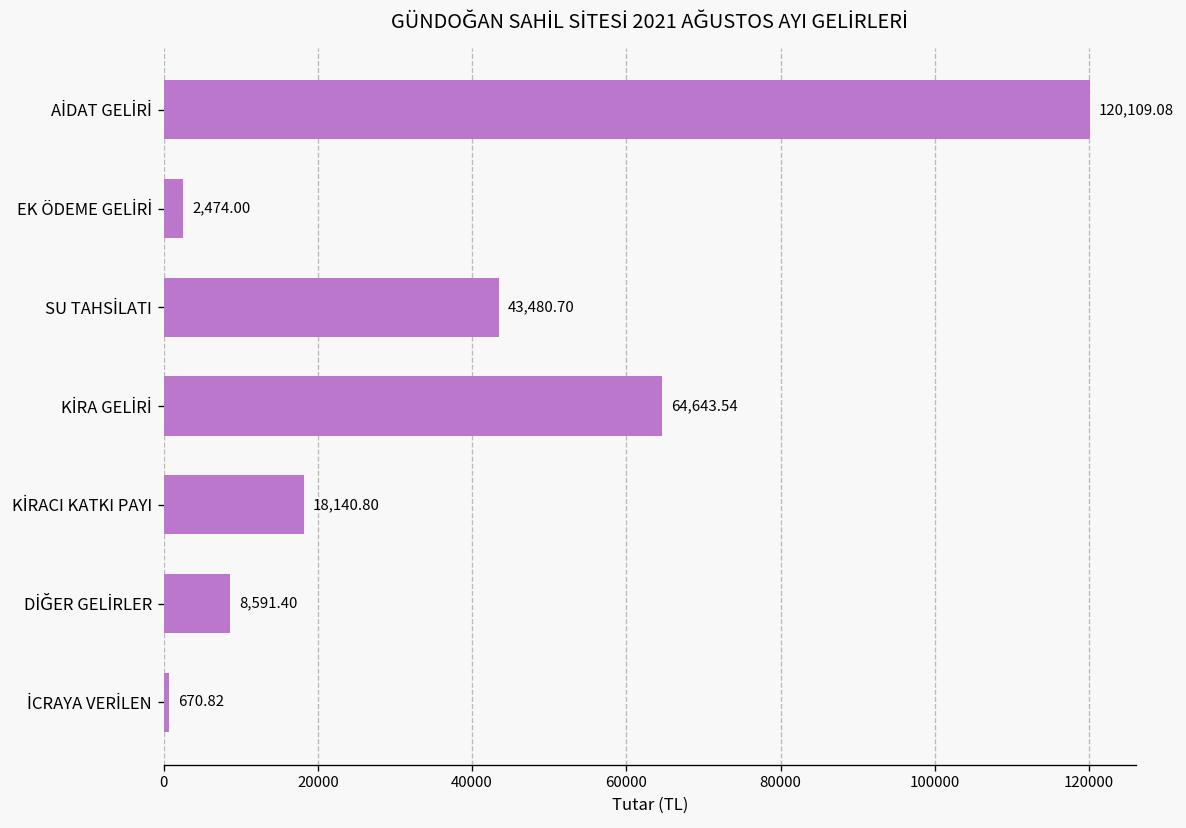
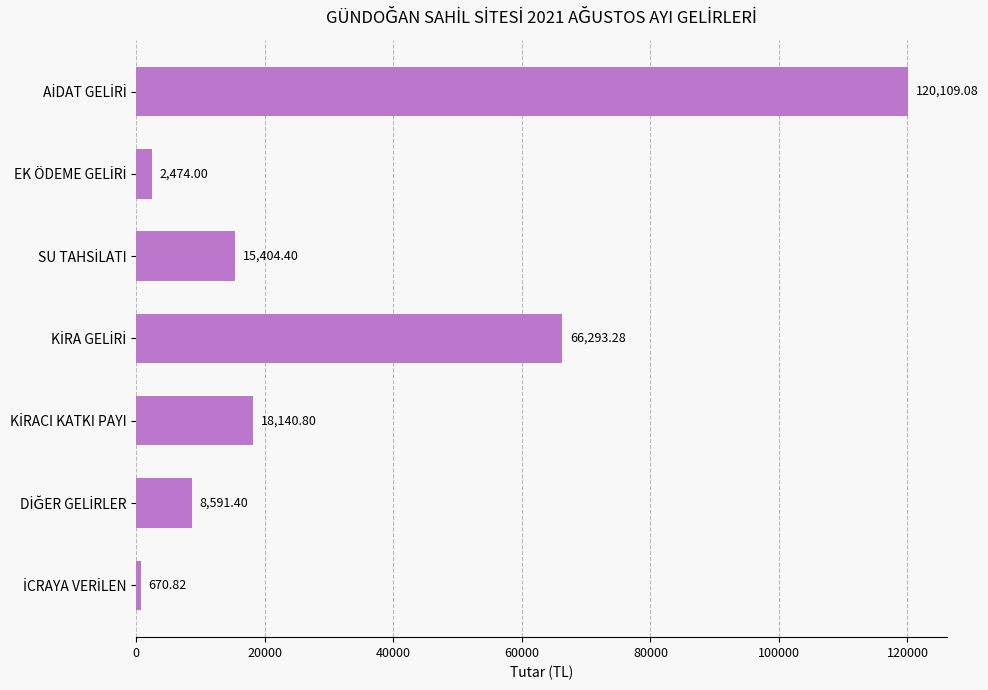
  {
    "AİDAT GELİRİ": "120,109.08",
    "EK ÖDEME GELİRİ": "2,474.00",
-   "SU TAHSİLATI": "43,480.70",
-   "KİRA GELİRİ": "64,643.54",
+   "SU TAHSİLATI": "15,404.40",
+   "KİRA GELİRİ": "66,293.28",
    "KİRACI KATKI PAYI": "18,140.80",
    "DİĞER GELİRLER": "8,591.40",
    "İCRAYA VERİLEN": "670.82"
  }
